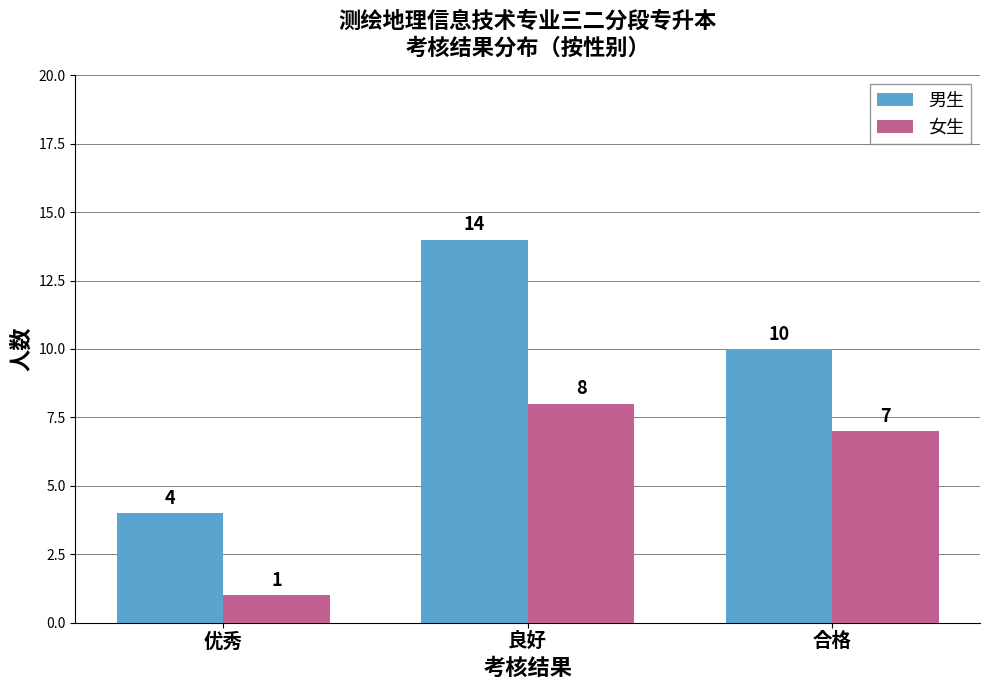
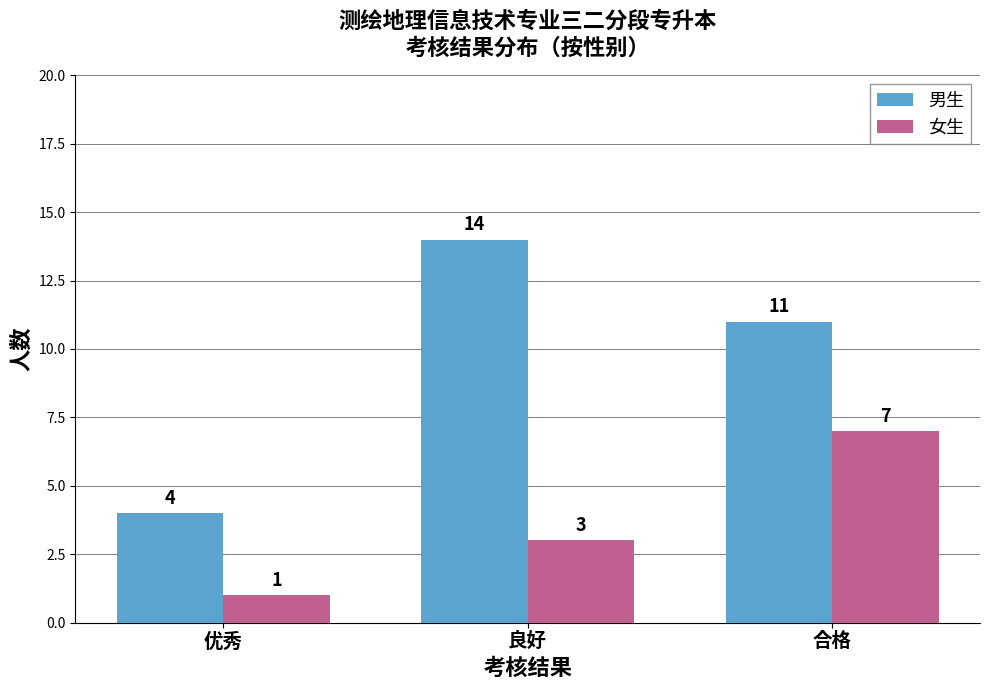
  {
    "男生": {
      "优秀": 4,
      "良好": 14,
-     "合格": 10
+     "合格": 11
    },
    "女生": {
      "优秀": 1,
-     "良好": 8,
+     "良好": 3,
      "合格": 7
    }
  }
